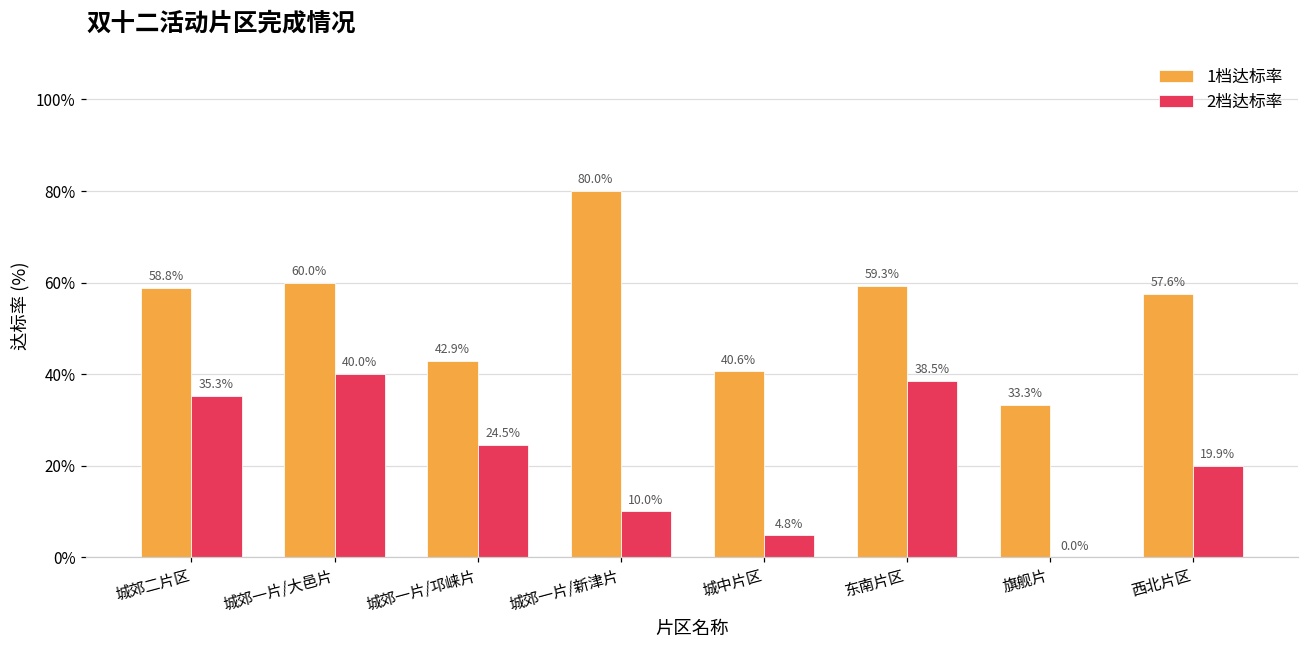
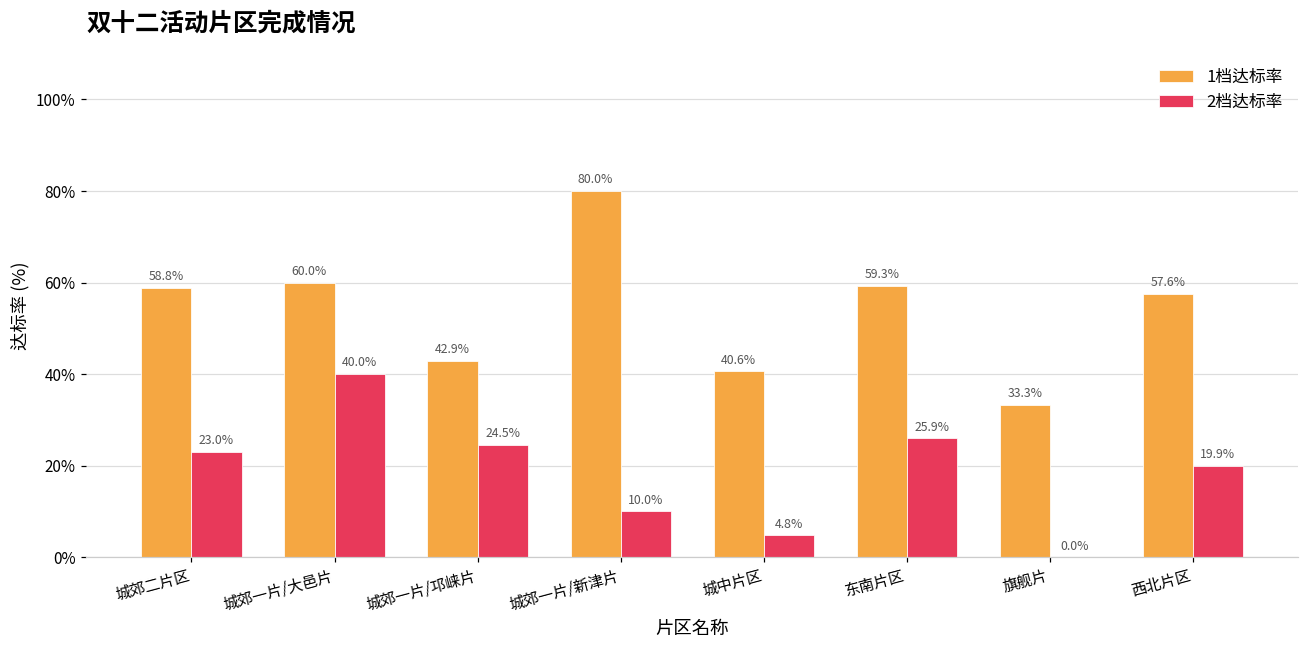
  {
    "1档达标率": {
      "城郊二片区": "58.8%",
      "城郊一片/大邑片": "60.0%",
      "城郊一片/邛崃片": "42.9%",
      "城郊一片/新津片": "80.0%",
      "城中片区": "40.6%",
      "东南片区": "59.3%",
      "旗舰片": "33.3%",
      "西北片区": "57.6%"
    },
    "2档达标率": {
-     "城郊二片区": "35.3%",
+     "城郊二片区": "23.0%",
      "城郊一片/大邑片": "40.0%",
      "城郊一片/邛崃片": "24.5%",
      "城郊一片/新津片": "10.0%",
      "城中片区": "4.8%",
-     "东南片区": "38.5%",
+     "东南片区": "25.9%",
      "旗舰片": "0.0%",
      "西北片区": "19.9%"
    }
  }
